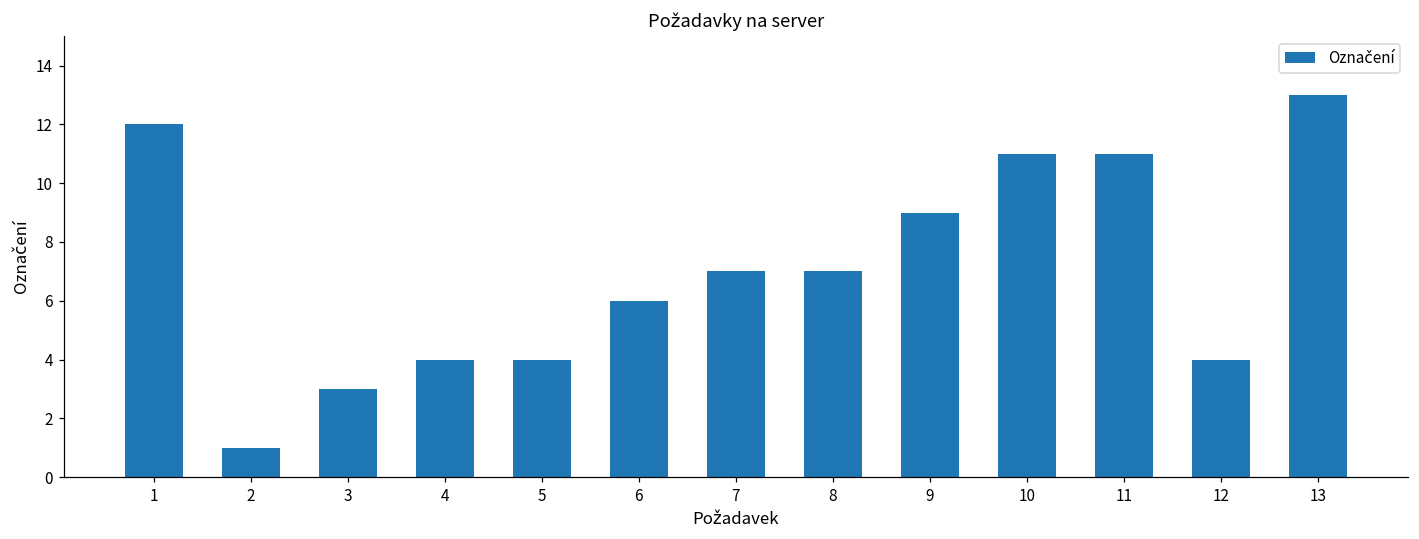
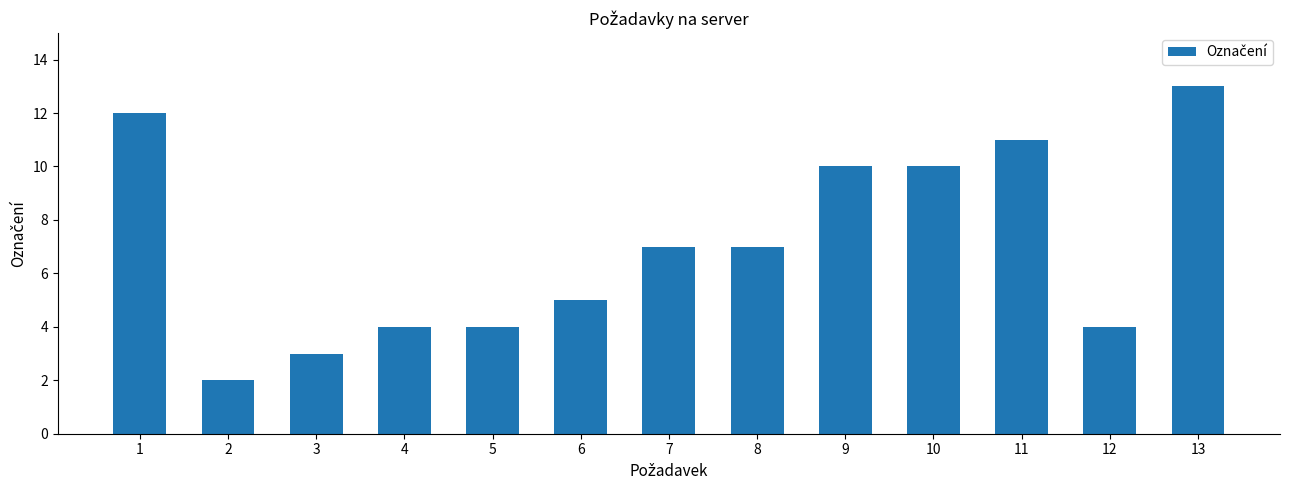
  {
    "1": 12,
-   "2": 1,
+   "2": 2,
    "3": 3,
    "4": 4,
    "5": 4,
-   "6": 6,
+   "6": 5,
    "7": 7,
    "8": 7,
-   "9": 9,
-   "10": 11,
+   "9": 10,
+   "10": 10,
    "11": 11,
    "12": 4,
    "13": 13
  }
